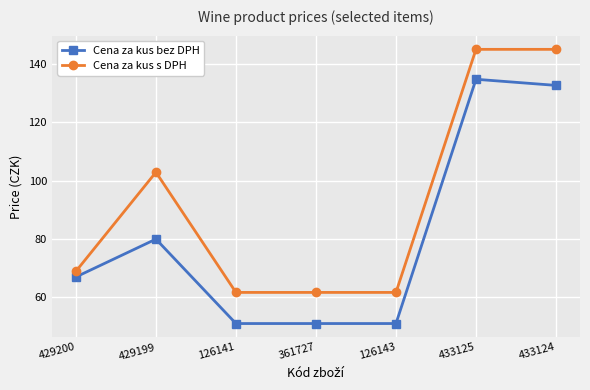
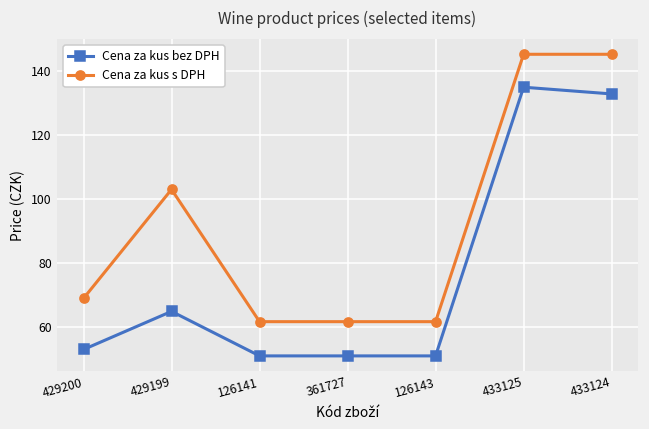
  {
    "Cena za kus bez DPH": {
-     "429200": 67,
-     "429199": 80,
+     "429200": 53,
+     "429199": 65,
      "126141": 51,
      "361727": 51,
      "126143": 51,
      "433125": 135,
      "433124": 133
    },
    "Cena za kus s DPH": {
      "429200": 69,
      "429199": 103,
      "126141": 62,
      "361727": 62,
      "126143": 62,
      "433125": 145,
      "433124": 145
    }
  }
